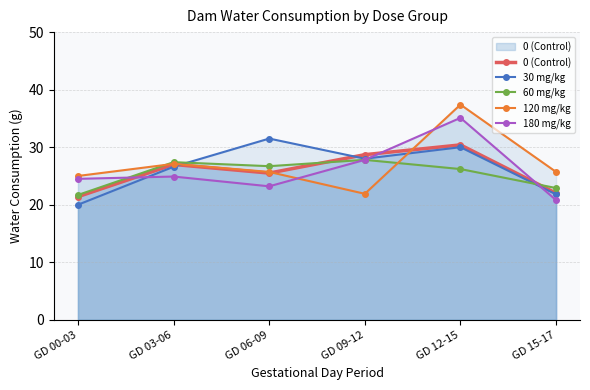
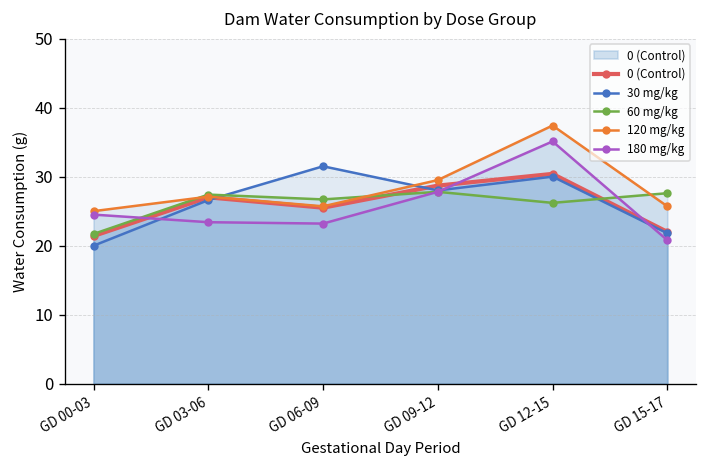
  {
    "30 mg/kg": {
      "GD 00-03": 20,
      "GD 06-09": 32
    },
    "60 mg/kg": {
      "GD 06-09": 27,
      "GD 12-15": 26,
-     "GD 15-17": 23
+     "GD 15-17": 28
    },
    "120 mg/kg": {
      "GD 00-03": 25,
-     "GD 09-12": 22,
+     "GD 09-12": 30,
      "GD 12-15": 37,
      "GD 15-17": 26
    },
    "180 mg/kg": {
      "GD 00-03": 25,
-     "GD 03-06": 25,
+     "GD 03-06": 23,
      "GD 06-09": 23,
      "GD 12-15": 35,
      "GD 15-17": 21
    }
  }
